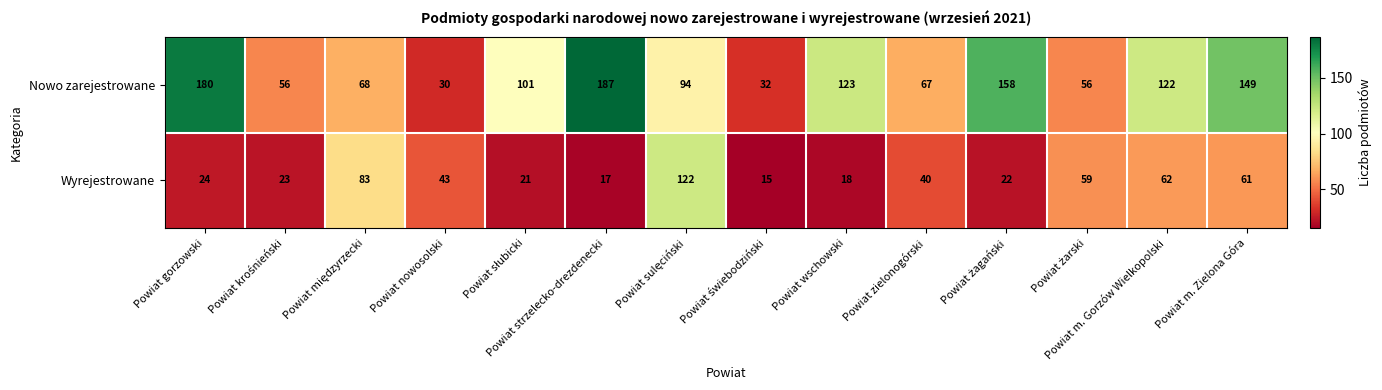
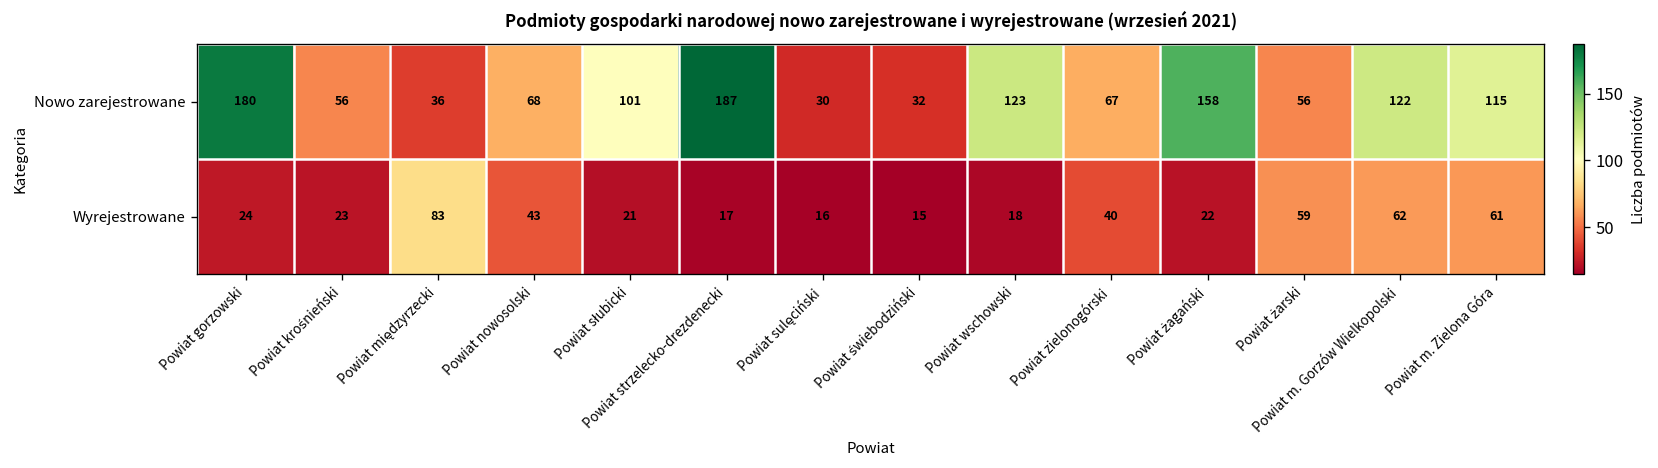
  {
    "Nowo zarejestrowane": {
      "Powiat gorzowski": 180,
      "Powiat krośnieński": 56,
-     "Powiat międzyrzecki": 68,
-     "Powiat nowosolski": 30,
+     "Powiat międzyrzecki": 36,
+     "Powiat nowosolski": 68,
      "Powiat słubicki": 101,
      "Powiat strzelecko-drezdenecki": 187,
-     "Powiat sulęciński": 94,
+     "Powiat sulęciński": 30,
      "Powiat świebodziński": 32,
      "Powiat wschowski": 123,
      "Powiat zielonogórski": 67,
      "Powiat żagański": 158,
      "Powiat żarski": 56,
      "Powiat m. Gorzów Wielkopolski": 122,
-     "Powiat m. Zielona Góra": 149
+     "Powiat m. Zielona Góra": 115
    },
    "Wyrejestrowane": {
      "Powiat gorzowski": 24,
      "Powiat krośnieński": 23,
      "Powiat międzyrzecki": 83,
      "Powiat nowosolski": 43,
      "Powiat słubicki": 21,
      "Powiat strzelecko-drezdenecki": 17,
-     "Powiat sulęciński": 122,
+     "Powiat sulęciński": 16,
      "Powiat świebodziński": 15,
      "Powiat wschowski": 18,
      "Powiat zielonogórski": 40,
      "Powiat żagański": 22,
      "Powiat żarski": 59,
      "Powiat m. Gorzów Wielkopolski": 62,
      "Powiat m. Zielona Góra": 61
    }
  }
